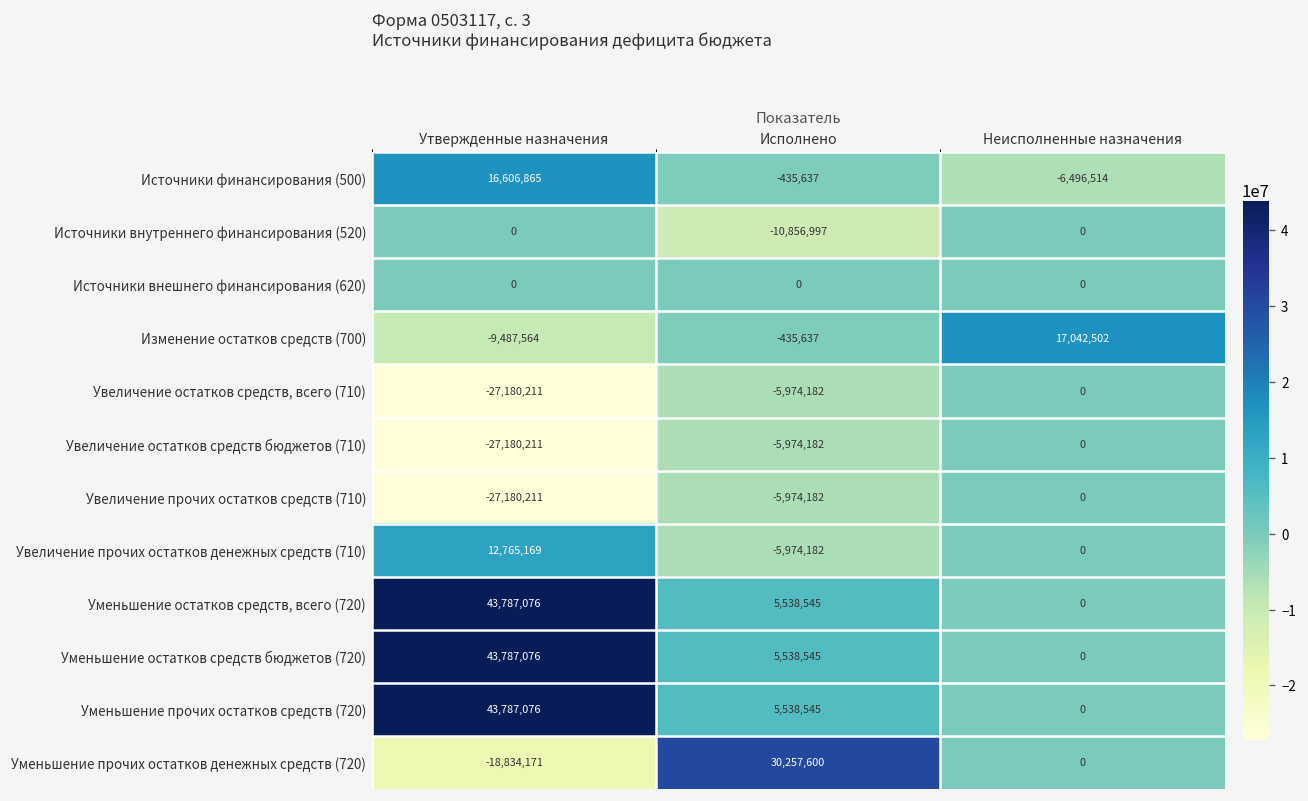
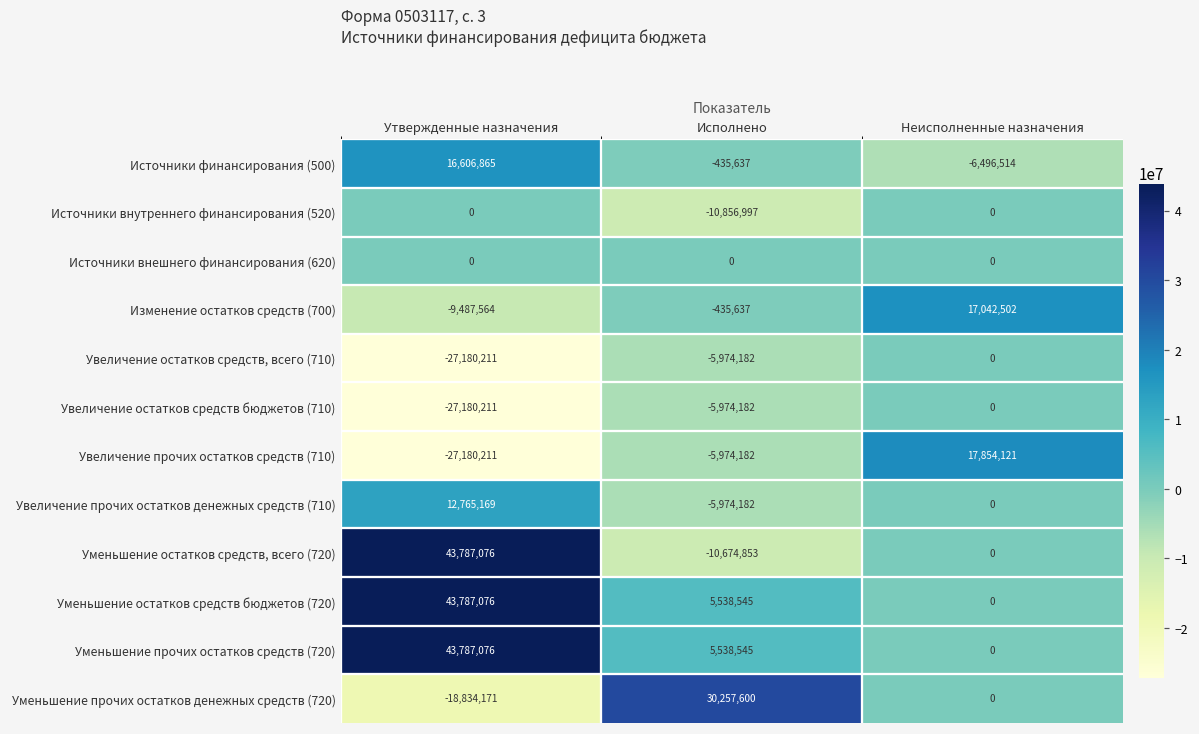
  {
    "Источники финансирования (500)": {
      "Утвержденные назначения": "16,606,865",
      "Исполнено": "-435,637",
      "Неисполненные назначения": "-6,496,514"
    },
    "Источники внутреннего финансирования (520)": {
      "Утвержденные назначения": "0",
      "Исполнено": "-10,856,997",
      "Неисполненные назначения": "0"
    },
    "Источники внешнего финансирования (620)": {
      "Утвержденные назначения": "0",
      "Исполнено": "0",
      "Неисполненные назначения": "0"
    },
    "Изменение остатков средств (700)": {
      "Утвержденные назначения": "-9,487,564",
      "Исполнено": "-435,637",
      "Неисполненные назначения": "17,042,502"
    },
    "Увеличение остатков средств, всего (710)": {
      "Утвержденные назначения": "-27,180,211",
      "Исполнено": "-5,974,182",
      "Неисполненные назначения": "0"
    },
    "Увеличение остатков средств бюджетов (710)": {
      "Утвержденные назначения": "-27,180,211",
      "Исполнено": "-5,974,182",
      "Неисполненные назначения": "0"
    },
    "Увеличение прочих остатков средств (710)": {
      "Утвержденные назначения": "-27,180,211",
      "Исполнено": "-5,974,182",
-     "Неисполненные назначения": "0"
+     "Неисполненные назначения": "17,854,121"
    },
    "Увеличение прочих остатков денежных средств (710)": {
      "Утвержденные назначения": "12,765,169",
      "Исполнено": "-5,974,182",
      "Неисполненные назначения": "0"
    },
    "Уменьшение остатков средств, всего (720)": {
      "Утвержденные назначения": "43,787,076",
-     "Исполнено": "5,538,545",
+     "Исполнено": "-10,674,853",
      "Неисполненные назначения": "0"
    },
    "Уменьшение остатков средств бюджетов (720)": {
      "Утвержденные назначения": "43,787,076",
      "Исполнено": "5,538,545",
      "Неисполненные назначения": "0"
    },
    "Уменьшение прочих остатков средств (720)": {
      "Утвержденные назначения": "43,787,076",
      "Исполнено": "5,538,545",
      "Неисполненные назначения": "0"
    },
    "Уменьшение прочих остатков денежных средств (720)": {
      "Утвержденные назначения": "-18,834,171",
      "Исполнено": "30,257,600",
      "Неисполненные назначения": "0"
    }
  }
